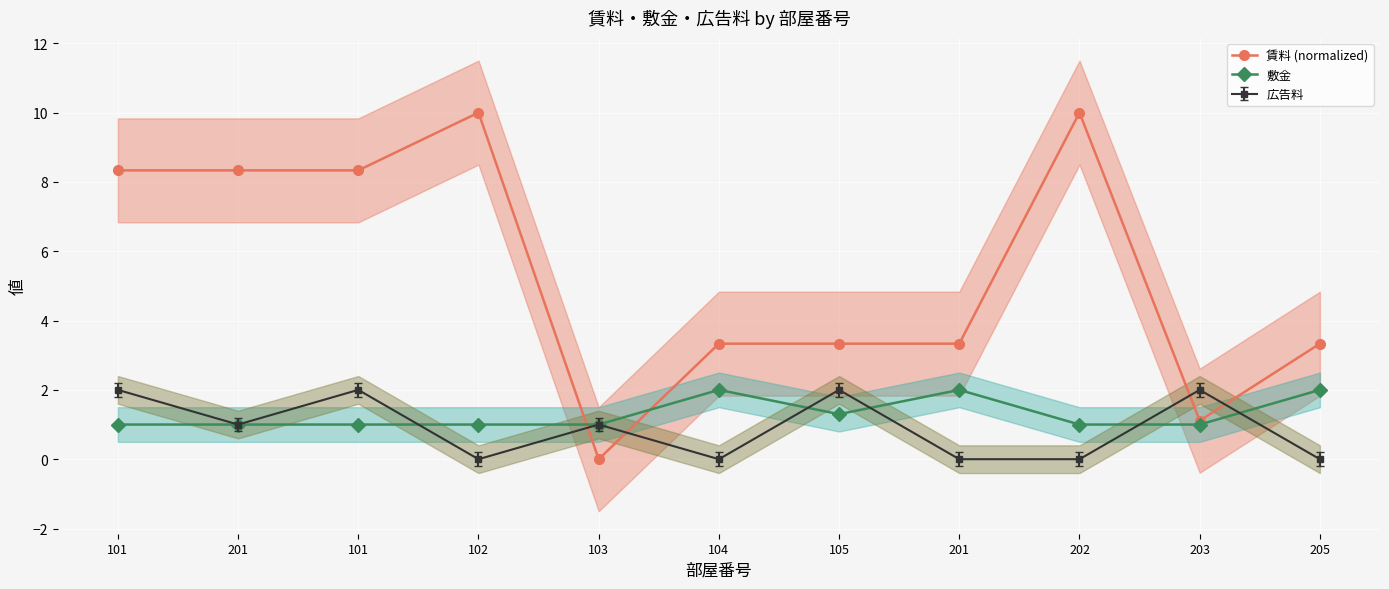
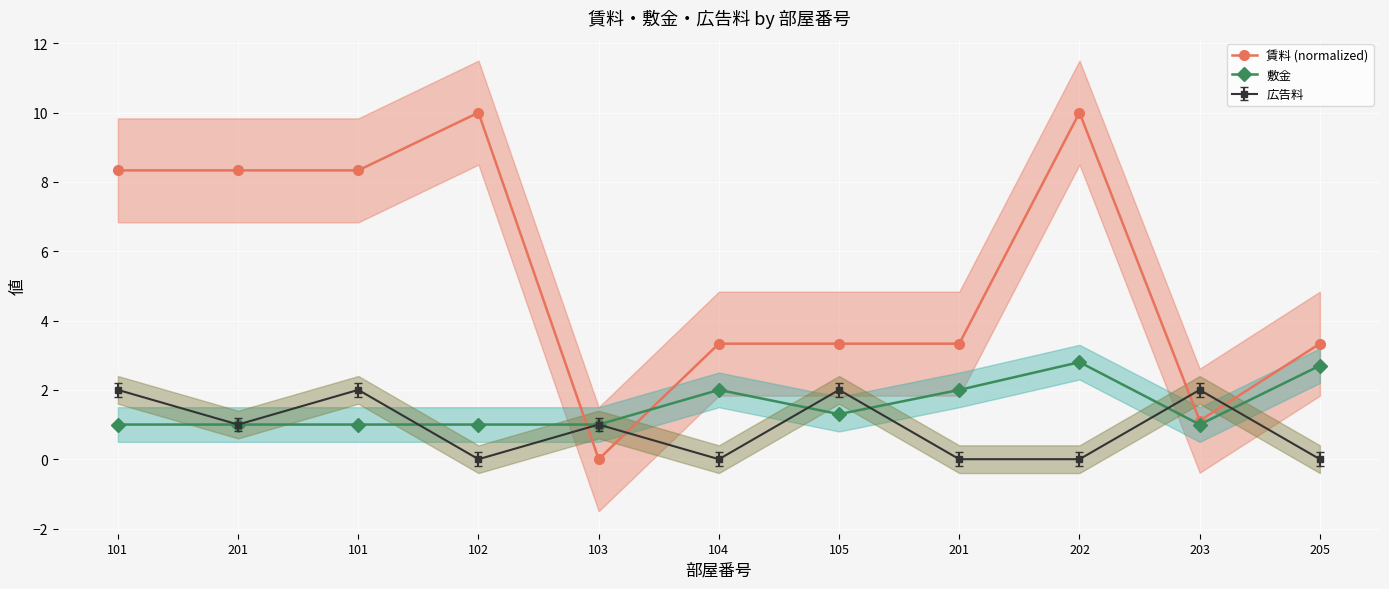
  {
    "敷金": {
      "102": 1.0,
      "104": 2.0,
      "105": 1.3,
-     "202": 1.0,
+     "202": 2.8,
      "203": 1.0,
-     "205": 2.0
+     "205": 2.7
    }
  }
